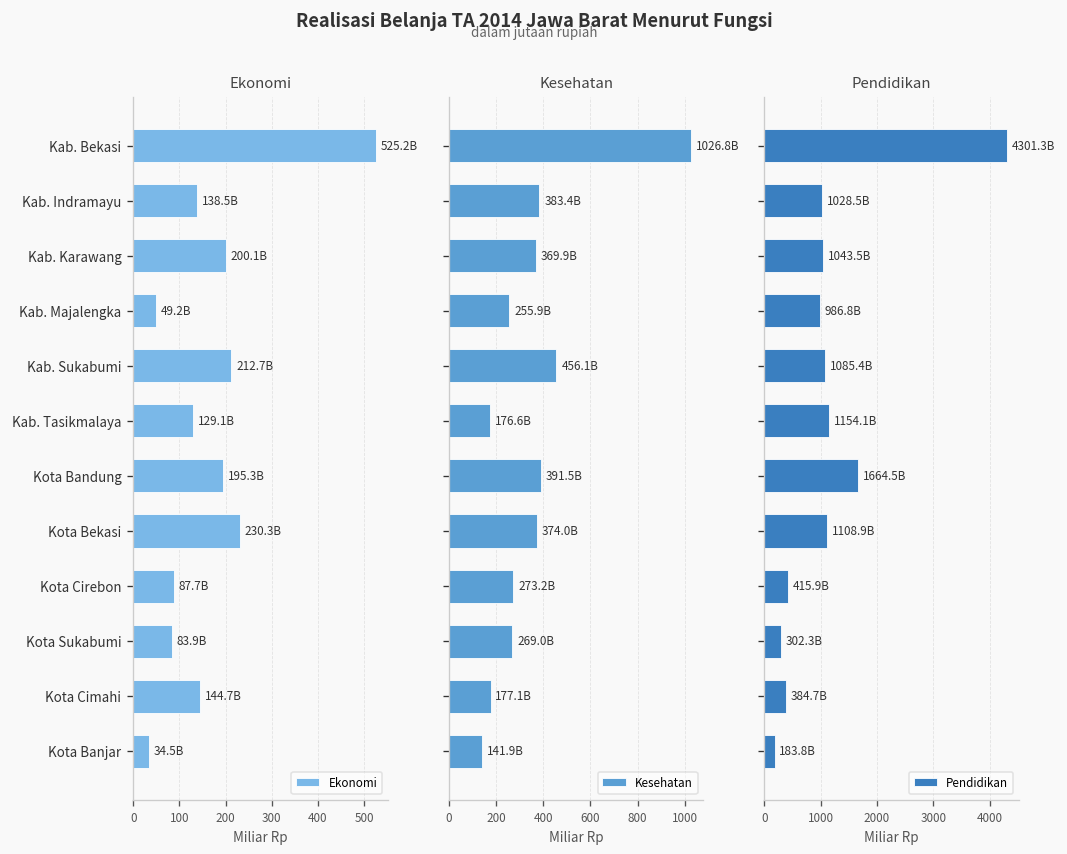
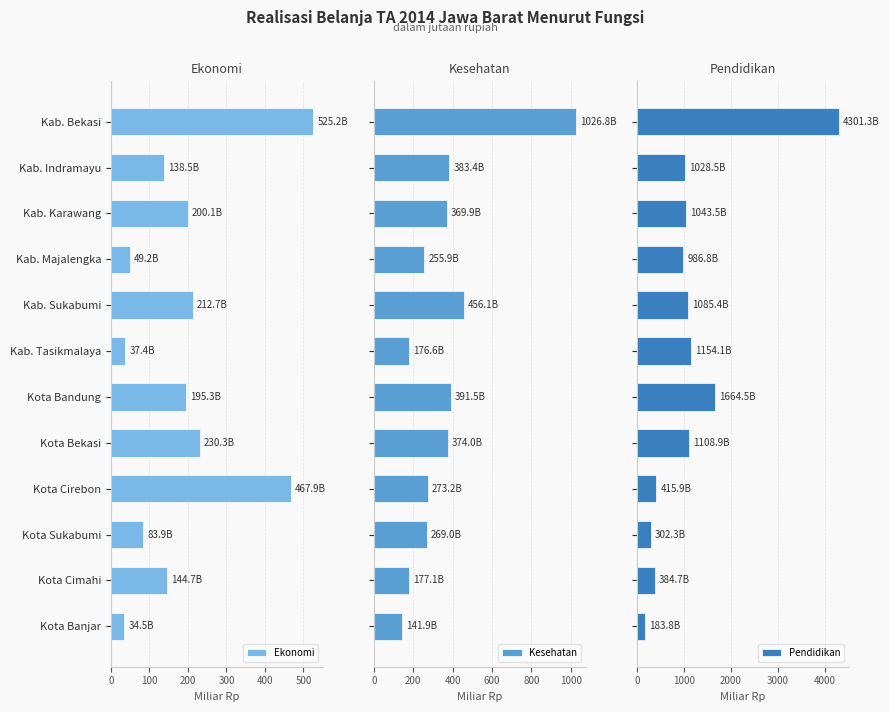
  {
    "Ekonomi": {
      "Kab. Bekasi": "525.2B",
      "Kab. Indramayu": "138.5B",
      "Kab. Karawang": "200.1B",
      "Kab. Majalengka": "49.2B",
      "Kab. Sukabumi": "212.7B",
-     "Kab. Tasikmalaya": "129.1B",
+     "Kab. Tasikmalaya": "37.4B",
      "Kota Bandung": "195.3B",
      "Kota Bekasi": "230.3B",
-     "Kota Cirebon": "87.7B",
+     "Kota Cirebon": "467.9B",
      "Kota Sukabumi": "83.9B",
      "Kota Cimahi": "144.7B",
      "Kota Banjar": "34.5B"
    }
  }
